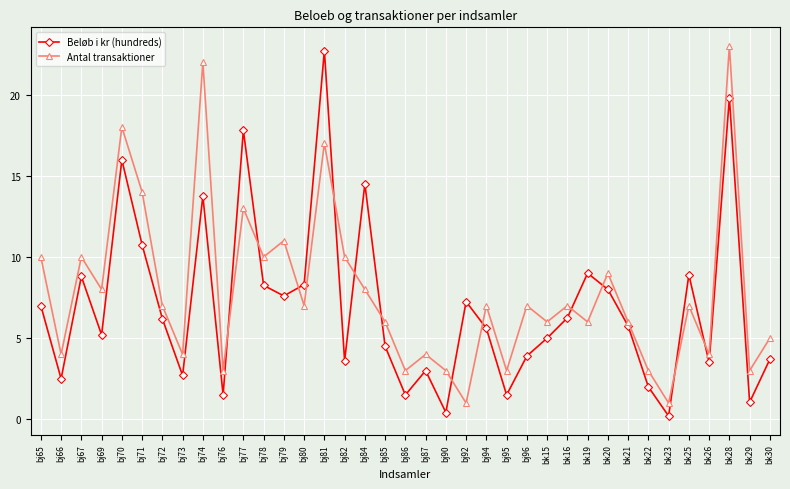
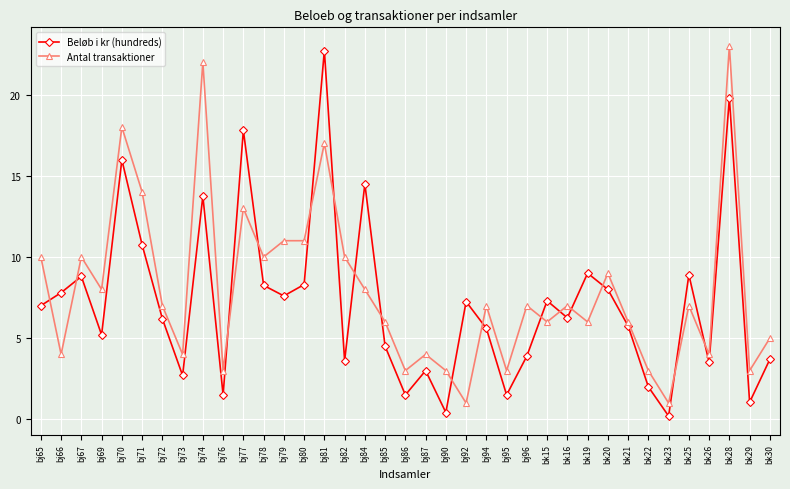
  {
    "Beløb i kr (hundreds)": {
      "bj65": 7.0,
-     "bj66": 2.5,
+     "bj66": 7.8,
      "bj67": 8.8,
      "bj69": 5.2,
      "bj70": 16.0,
      "bj71": 10.8,
      "bj72": 6.2,
      "bj73": 2.7,
      "bj74": 13.8,
      "bj76": 1.5,
      "bj77": 17.8,
      "bj78": 8.3,
      "bj79": 7.6,
      "bj80": 8.3,
      "bj81": 22.7,
      "bj82": 3.6,
      "bj84": 14.5,
      "bj85": 4.5,
      "bj86": 1.5,
      "bj87": 3.0,
      "bj90": 0.4,
      "bj92": 7.3,
      "bj94": 5.6,
      "bj95": 1.5,
      "bj96": 3.9,
-     "bk15": 5.0,
+     "bk15": 7.3,
      "bk16": 6.3,
      "bk19": 9.0,
      "bk20": 8.0,
      "bk21": 5.8,
      "bk22": 2.0,
      "bk23": 0.2,
      "bk25": 8.9,
      "bk26": 3.5,
      "bk28": 19.8,
      "bk29": 1.1,
      "bk30": 3.7
    },
    "Antal transaktioner": {
      "bj65": 10,
      "bj66": 4,
      "bj67": 10,
      "bj69": 8,
      "bj70": 18,
      "bj71": 14,
      "bj72": 7,
      "bj73": 4,
      "bj74": 22,
      "bj76": 3,
      "bj77": 13,
      "bj78": 10,
      "bj79": 11,
-     "bj80": 7,
+     "bj80": 11,
      "bj81": 17,
      "bj82": 10,
      "bj84": 8,
      "bj85": 6,
      "bj86": 3,
      "bj87": 4,
      "bj90": 3,
      "bj92": 1,
      "bj94": 7,
      "bj95": 3,
      "bj96": 7,
      "bk15": 6,
      "bk16": 7,
      "bk19": 6,
      "bk20": 9,
      "bk21": 6,
      "bk22": 3,
      "bk23": 1,
      "bk25": 7,
      "bk26": 4,
      "bk28": 23,
      "bk29": 3,
      "bk30": 5
    }
  }
